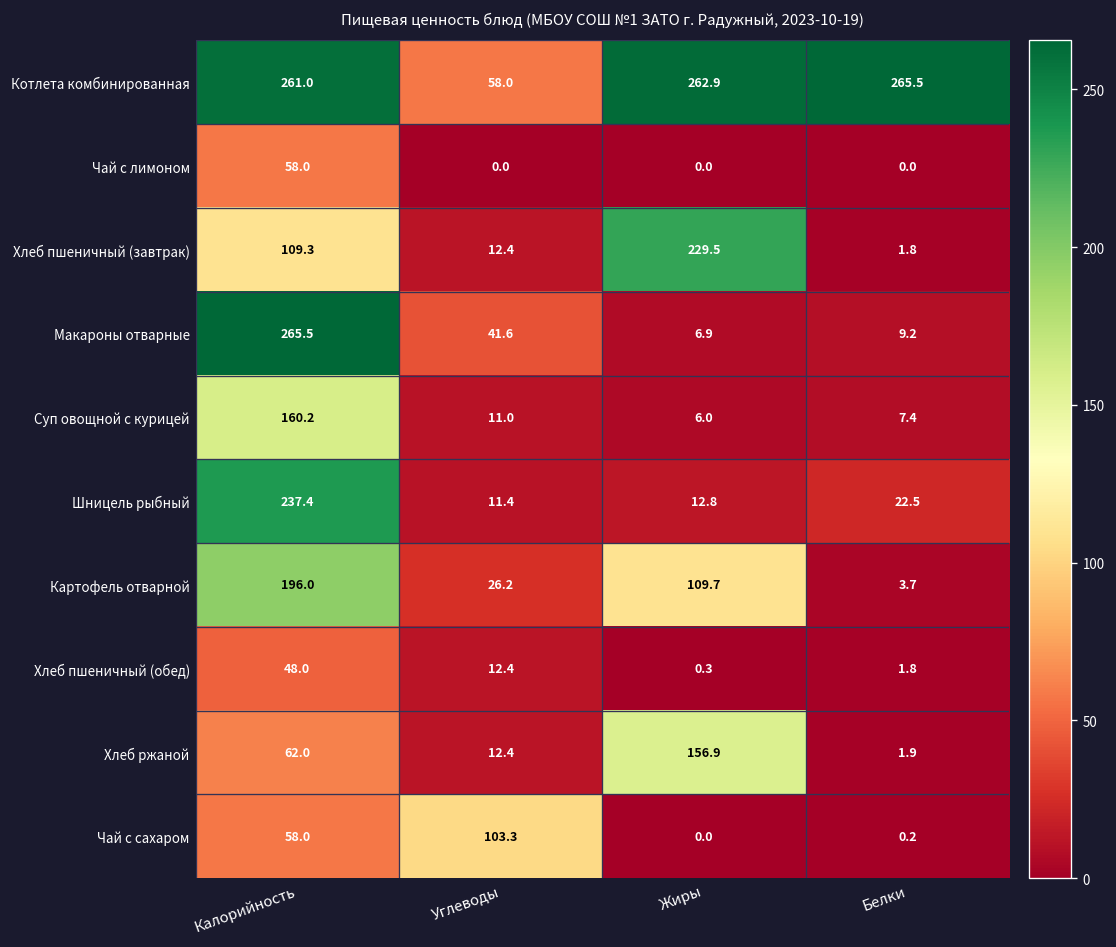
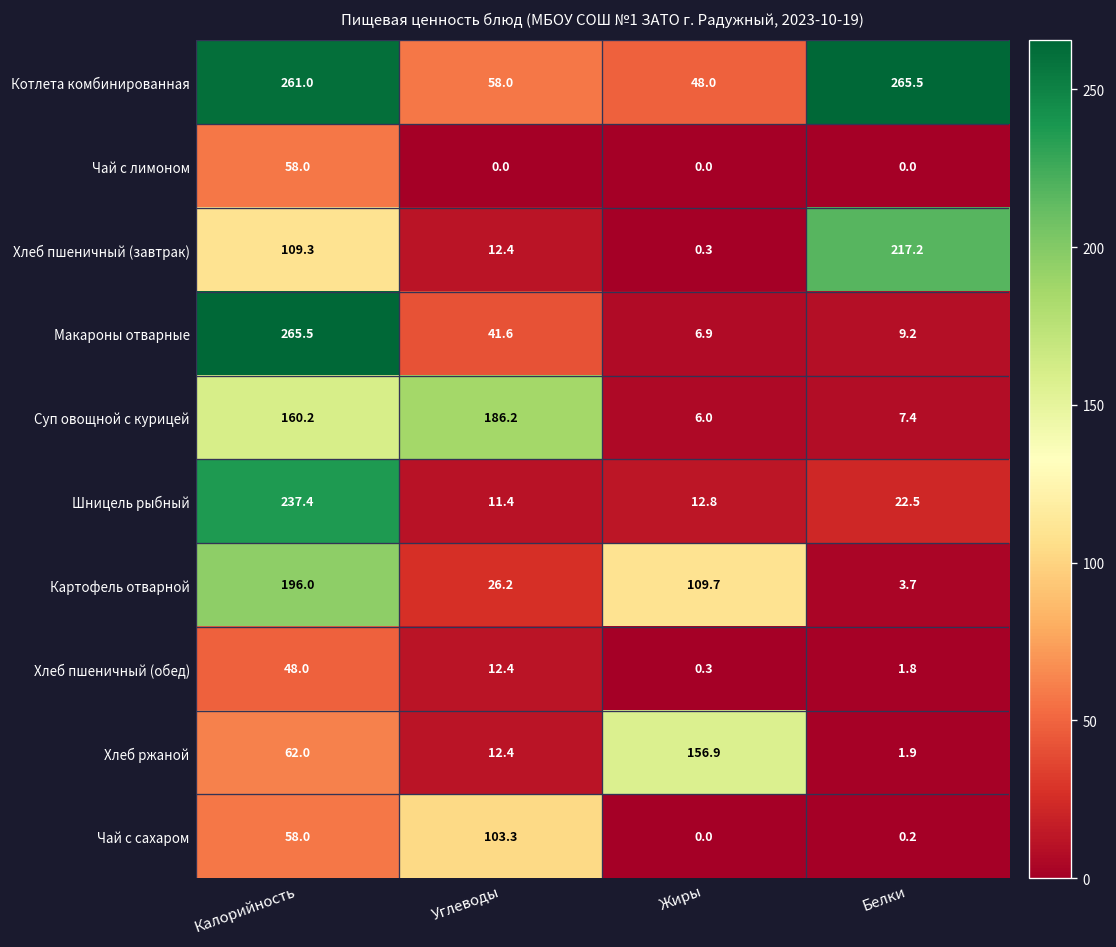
  {
    "Котлета комбинированная": {
      "Калорийность": 261.0,
      "Углеводы": 58.0,
-     "Жиры": 262.9,
+     "Жиры": 48.0,
      "Белки": 265.5
    },
    "Чай с лимоном": {
      "Калорийность": 58.0,
      "Углеводы": 0.0,
      "Жиры": 0.0,
      "Белки": 0.0
    },
    "Хлеб пшеничный (завтрак)": {
      "Калорийность": 109.3,
      "Углеводы": 12.4,
-     "Жиры": 229.5,
-     "Белки": 1.8
+     "Жиры": 0.3,
+     "Белки": 217.2
    },
    "Макароны отварные": {
      "Калорийность": 265.5,
      "Углеводы": 41.6,
      "Жиры": 6.9,
      "Белки": 9.2
    },
    "Суп овощной с курицей": {
      "Калорийность": 160.2,
-     "Углеводы": 11.0,
+     "Углеводы": 186.2,
      "Жиры": 6.0,
      "Белки": 7.4
    },
    "Шницель рыбный": {
      "Калорийность": 237.4,
      "Углеводы": 11.4,
      "Жиры": 12.8,
      "Белки": 22.5
    },
    "Картофель отварной": {
      "Калорийность": 196.0,
      "Углеводы": 26.2,
      "Жиры": 109.7,
      "Белки": 3.7
    },
    "Хлеб пшеничный (обед)": {
      "Калорийность": 48.0,
      "Углеводы": 12.4,
      "Жиры": 0.3,
      "Белки": 1.8
    },
    "Хлеб ржаной": {
      "Калорийность": 62.0,
      "Углеводы": 12.4,
      "Жиры": 156.9,
      "Белки": 1.9
    },
    "Чай с сахаром": {
      "Калорийность": 58.0,
      "Углеводы": 103.3,
      "Жиры": 0.0,
      "Белки": 0.2
    }
  }
